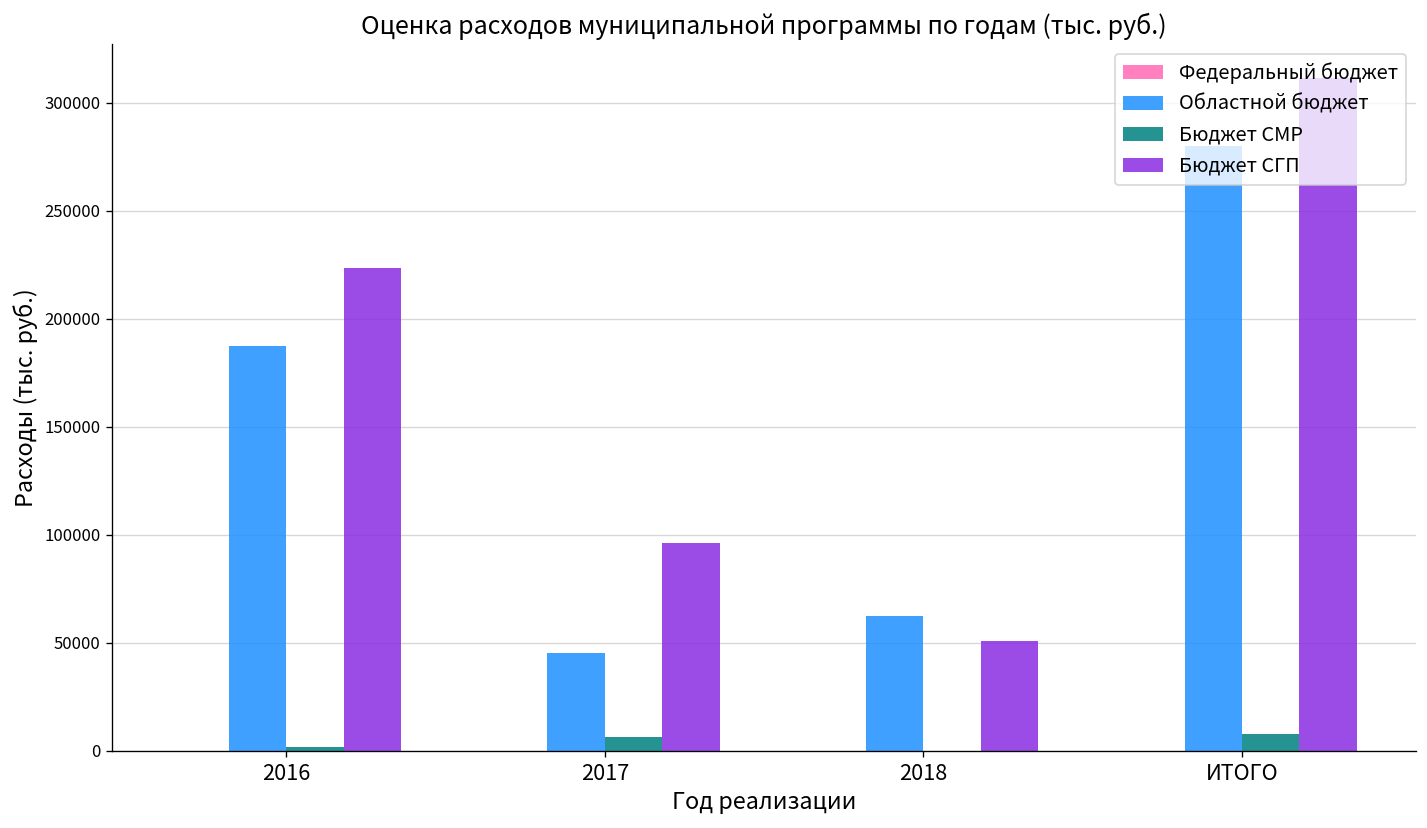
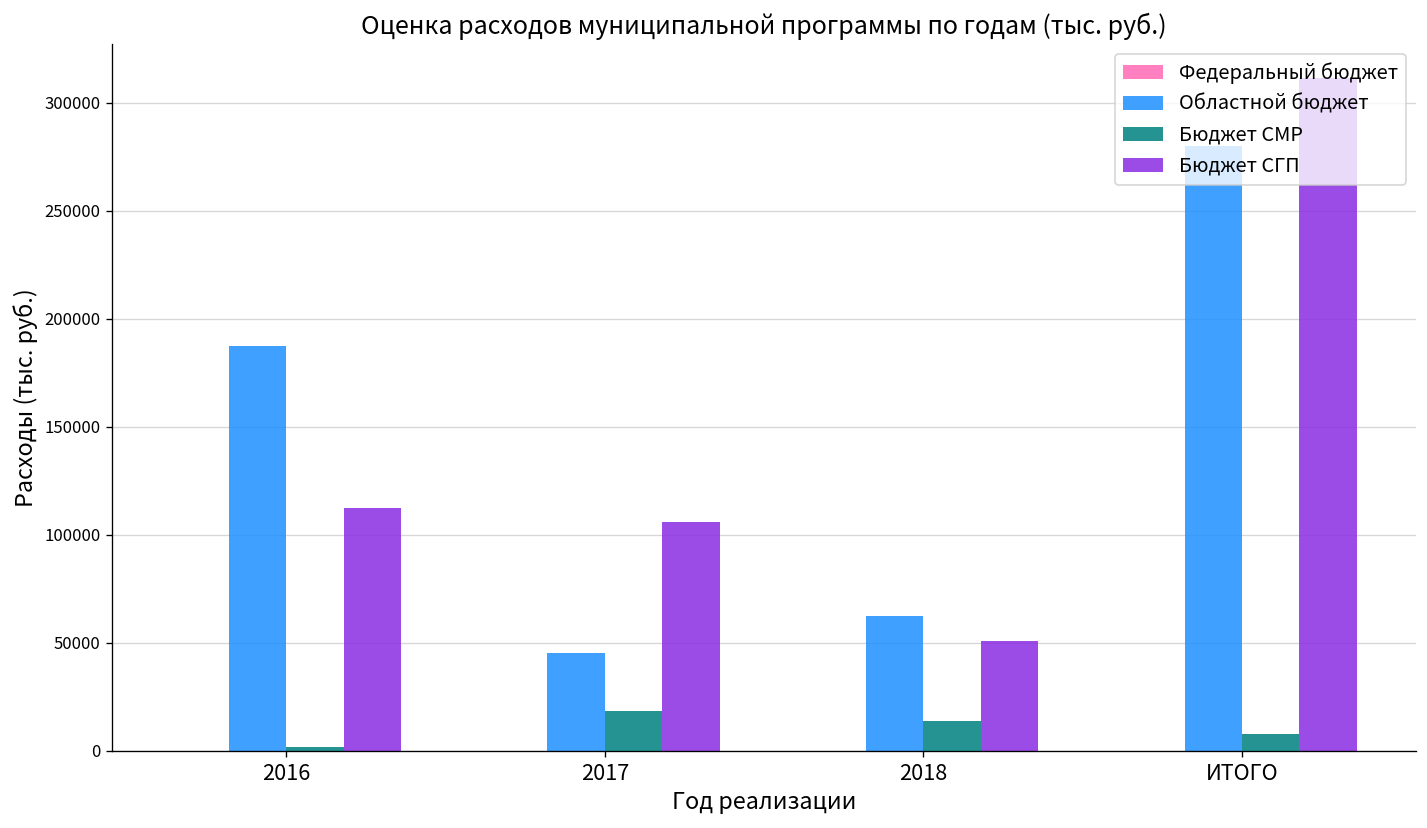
  {
    "Федеральный бюджет": {
      "2016": 0,
      "2017": 0,
      "2018": 0,
      "ИТОГО": 0
    },
    "Областной бюджет": {
      "2016": 187000,
      "2017": 45000,
      "2018": 62000
    },
    "Бюджет СМР": {
      "2016": 2000,
-     "2017": 6000,
-     "2018": 0,
+     "2017": 19000,
+     "2018": 14000,
      "ИТОГО": 8000
    },
    "Бюджет СГП": {
-     "2016": 223000,
-     "2017": 96000,
+     "2016": 113000,
+     "2017": 106000,
      "2018": 51000
    }
  }
